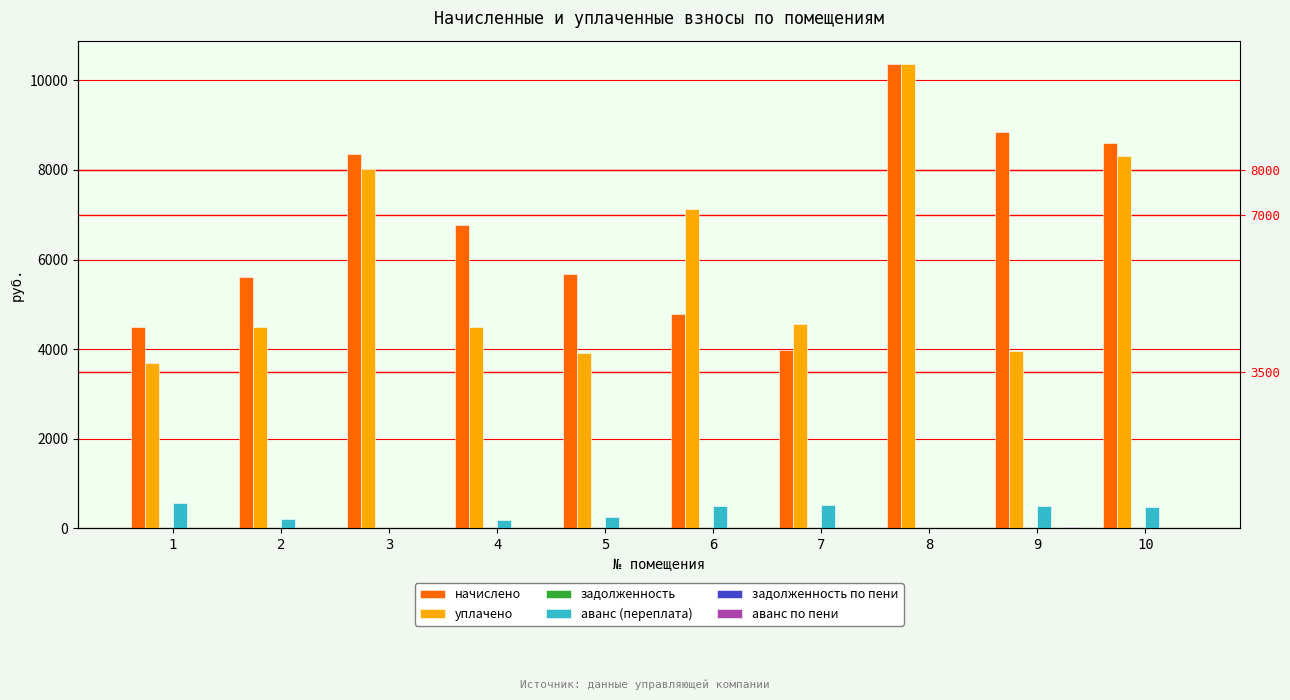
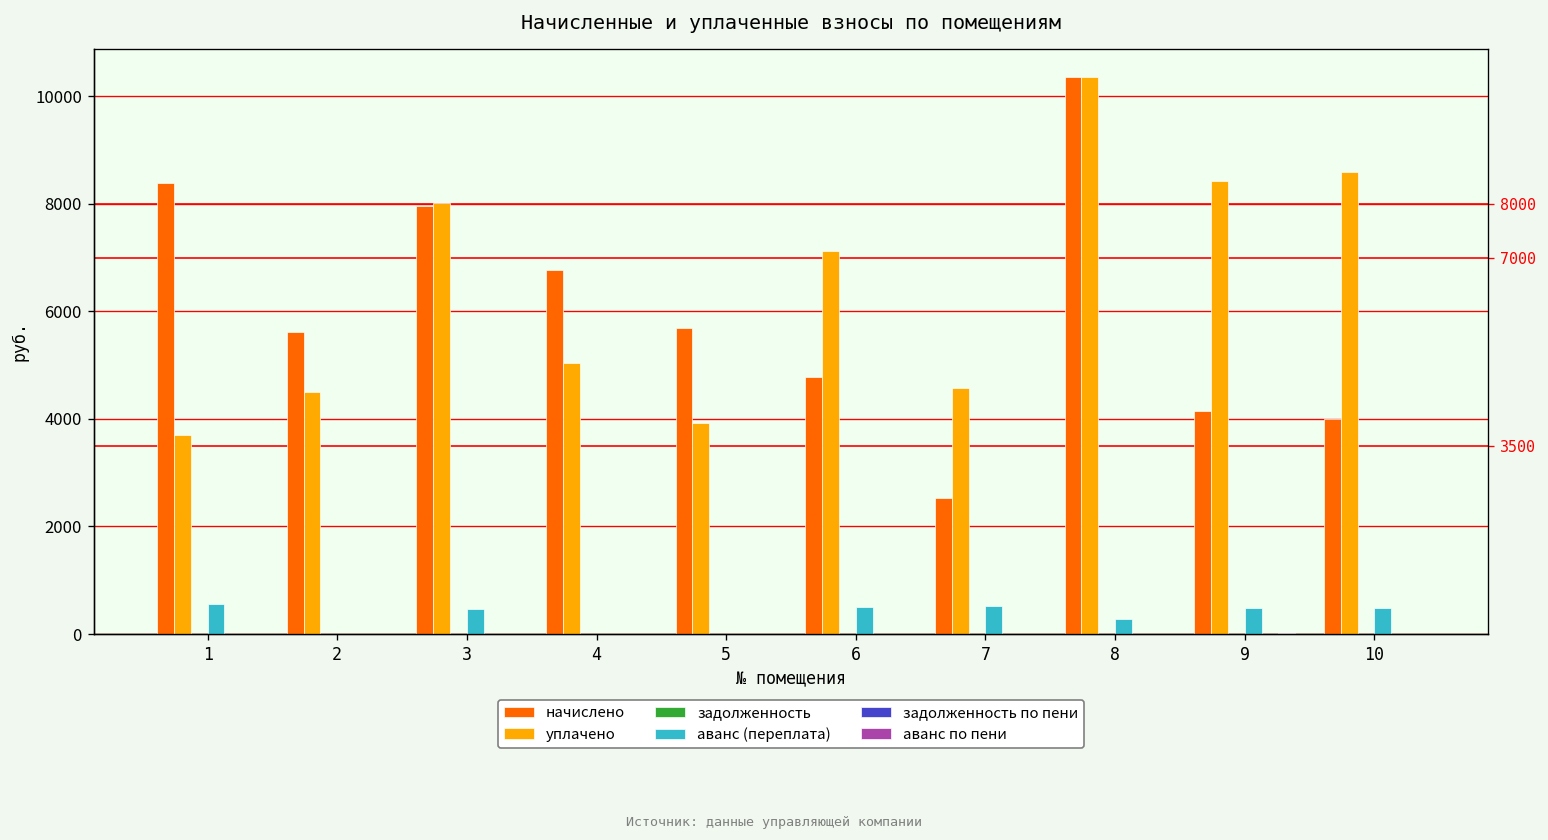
  {
    "начислено": {
-     "1": 4500,
+     "1": 8400,
      "2": 5600,
-     "3": 8300,
+     "3": 8000,
      "4": 6800,
      "5": 5700,
      "6": 4800,
-     "7": 4000,
+     "7": 2500,
      "8": 10400,
-     "9": 8800,
-     "10": 8600
+     "9": 4200,
+     "10": 4000
    },
    "уплачено": {
      "1": 3700,
      "2": 4500,
      "3": 8000,
-     "4": 4500,
+     "4": 5000,
      "5": 3900,
      "6": 7100,
      "7": 4600,
      "8": 10400,
-     "9": 4000,
-     "10": 8300
+     "9": 8400,
+     "10": 8600
    },
    "задолженность": {
      "1": 0,
      "2": 0,
      "3": 0,
      "4": 0,
      "5": 0,
      "6": 0,
      "7": 0,
      "8": 0,
      "9": 0,
      "10": 0
    },
    "аванс (переплата)": {
      "1": 600,
-     "2": 200,
-     "3": 0,
-     "4": 200,
-     "5": 200,
+     "2": 0,
+     "3": 500,
+     "4": 0,
+     "5": 0,
      "6": 500,
      "7": 500,
-     "8": 0,
+     "8": 300,
      "9": 500,
      "10": 500
    },
    "задолженность по пени": {
      "1": 0,
      "2": 0,
      "3": 0,
      "4": 0,
      "5": 0,
      "6": 0,
      "7": 0,
      "8": 0,
      "9": 0,
      "10": 0
    },
    "аванс по пени": {
      "1": 0,
      "2": 0,
      "3": 0,
      "4": 0,
      "5": 0,
      "6": 0,
      "7": 0,
      "8": 0,
      "10": 0
    }
  }
